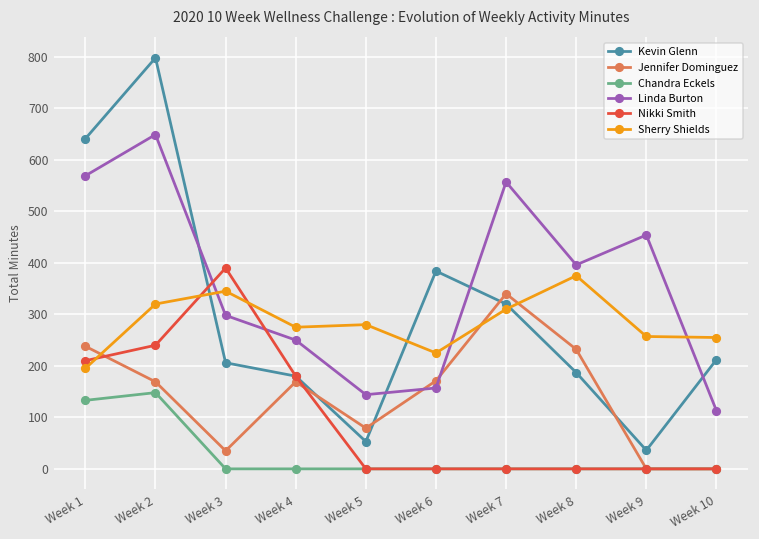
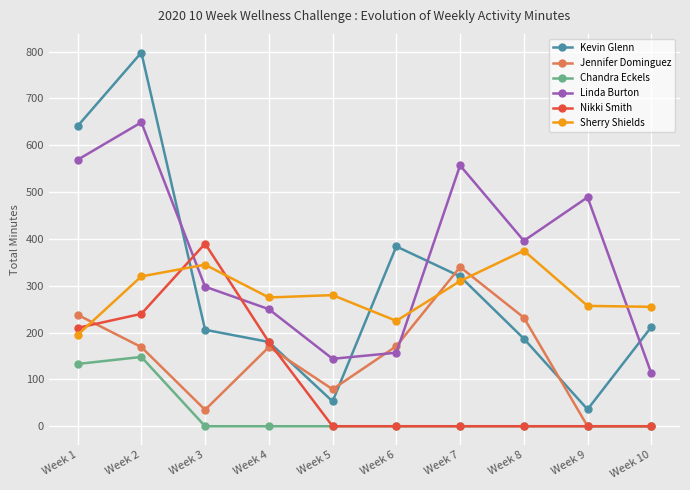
  {
    "Linda Burton": {
      "Week 1": 570,
      "Week 2": 650,
      "Week 3": 300,
      "Week 4": 250,
      "Week 5": 140,
      "Week 6": 160,
      "Week 7": 560,
      "Week 8": 400,
-     "Week 9": 450,
+     "Week 9": 490,
      "Week 10": 110
    },
    "Sherry Shields": {
      "Week 1": 200,
      "Week 2": 320,
      "Week 3": 350,
      "Week 4": 280,
      "Week 5": 280,
      "Week 6": 230,
      "Week 7": 310,
      "Week 8": 380,
      "Week 9": 260,
      "Week 10": 260
    }
  }
